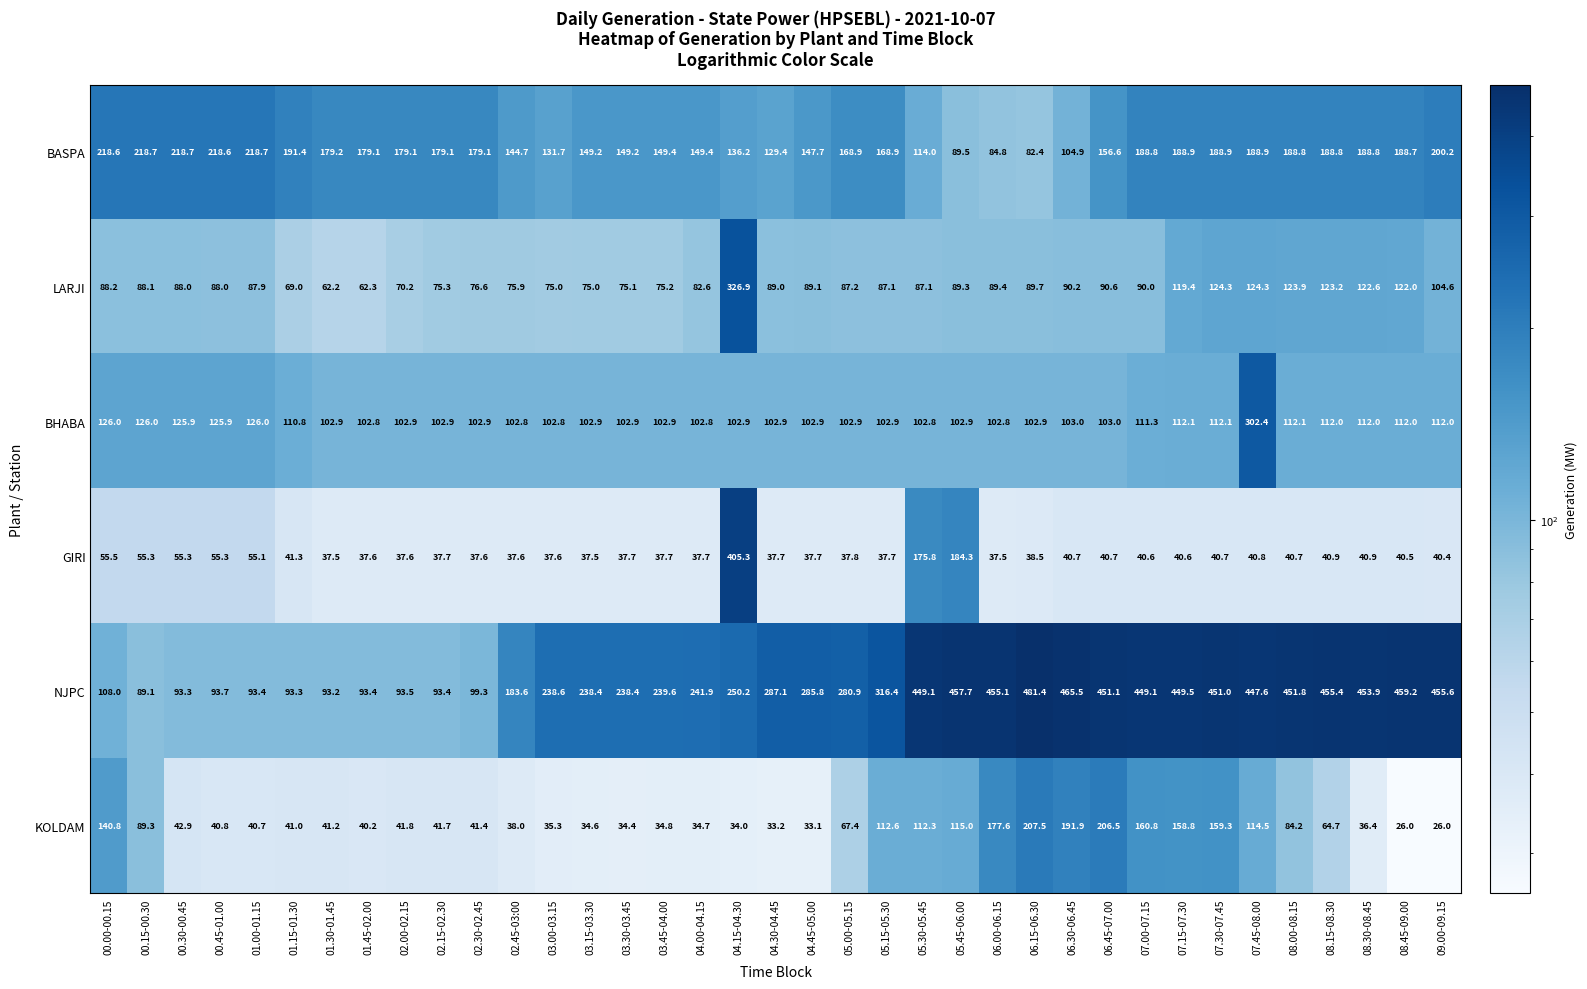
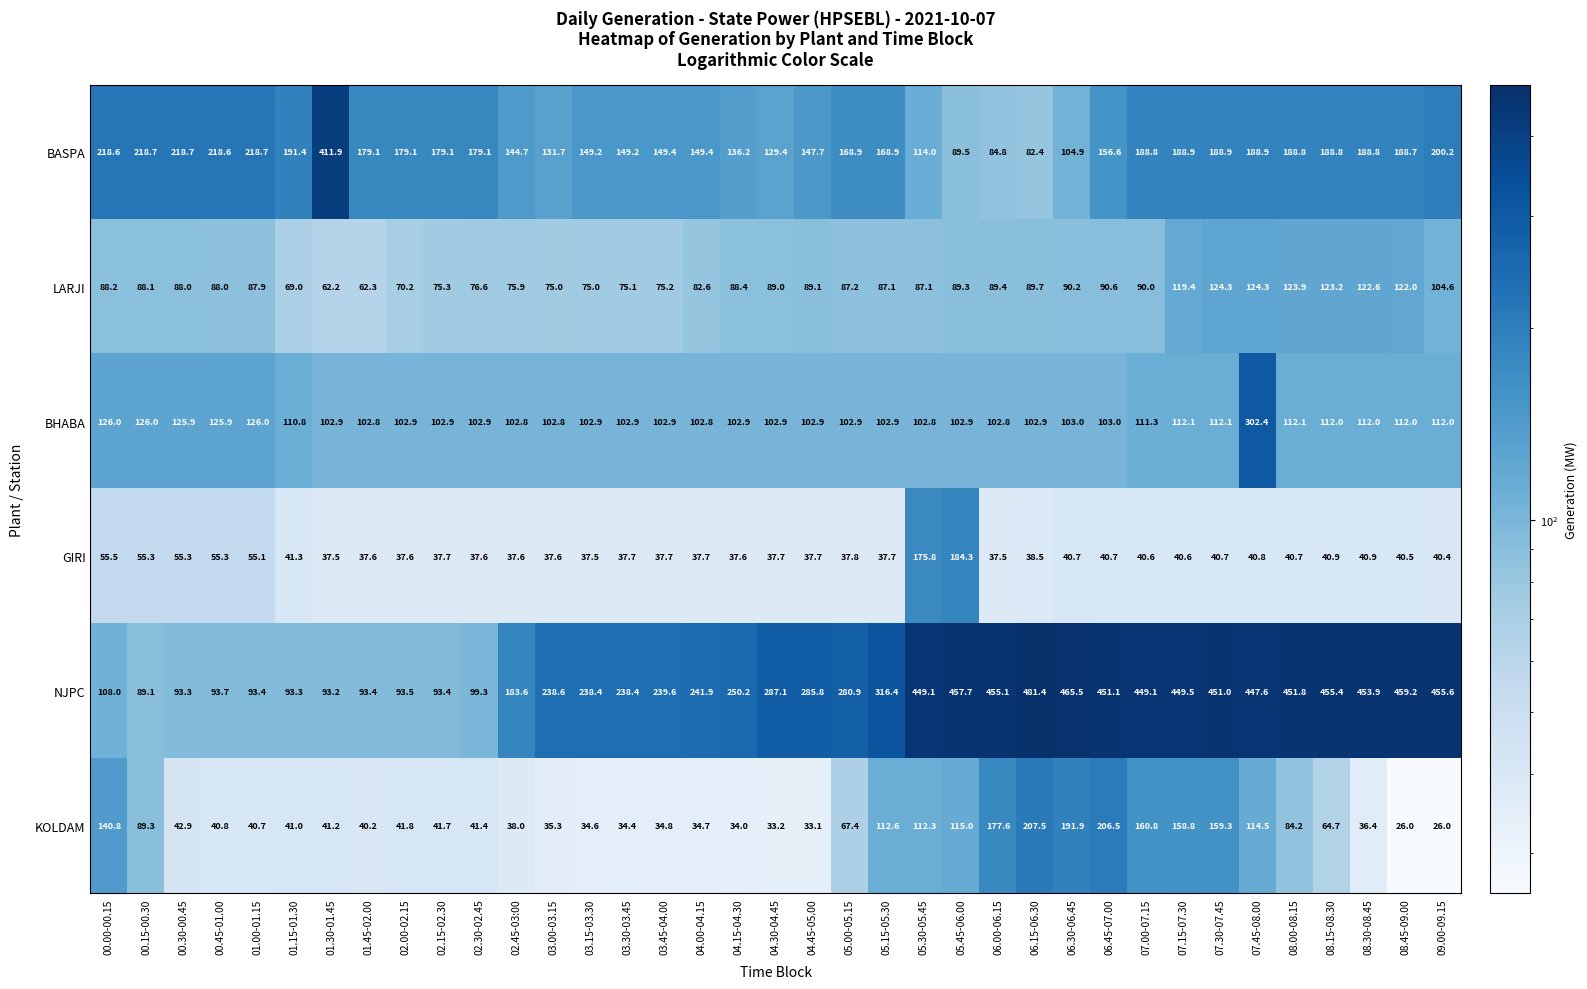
  {
    "BASPA": {
      "00.00-00.15": 218.6,
      "00.15-00.30": 218.7,
      "00.30-00.45": 218.7,
      "00.45-01.00": 218.6,
      "01.00-01.15": 218.7,
      "01.15-01.30": 191.4,
-     "01.30-01.45": 179.2,
+     "01.30-01.45": 411.9,
      "01.45-02.00": 179.1,
      "02.00-02.15": 179.1,
      "02.15-02.30": 179.1,
      "02.30-02.45": 179.1,
      "02.45-03:00": 144.7,
      "03.00-03.15": 131.7,
      "03.15-03.30": 149.2,
      "03.30-03.45": 149.2,
      "03.45-04.00": 149.4,
      "04.00-04.15": 149.4,
      "04.15-04.30": 136.2,
      "04.30-04.45": 129.4,
      "04.45-05.00": 147.7,
      "05.00-05.15": 168.9,
      "05.15-05.30": 168.9,
      "05.30-05.45": 114.0,
      "05.45-06.00": 89.5,
      "06.00-06.15": 84.8,
      "06.15-06.30": 82.4,
      "06.30-06.45": 104.9,
      "06.45-07.00": 156.6,
      "07.00-07.15": 188.8,
      "07.15-07.30": 188.9,
      "07.30-07.45": 188.9,
      "07.45-08.00": 188.9,
      "08.00-08.15": 188.8,
      "08.15-08.30": 188.8,
      "08.30-08.45": 188.8,
      "08.45-09.00": 188.7,
      "09.00-09.15": 200.2
    },
    "LARJI": {
      "00.00-00.15": 88.2,
      "00.15-00.30": 88.1,
      "00.30-00.45": 88.0,
      "00.45-01.00": 88.0,
      "01.00-01.15": 87.9,
      "01.15-01.30": 69.0,
      "01.30-01.45": 62.2,
      "01.45-02.00": 62.3,
      "02.00-02.15": 70.2,
      "02.15-02.30": 75.3,
      "02.30-02.45": 76.6,
      "02.45-03:00": 75.9,
      "03.00-03.15": 75.0,
      "03.15-03.30": 75.0,
      "03.30-03.45": 75.1,
      "03.45-04.00": 75.2,
      "04.00-04.15": 82.6,
-     "04.15-04.30": 326.9,
+     "04.15-04.30": 88.4,
      "04.30-04.45": 89.0,
      "04.45-05.00": 89.1,
      "05.00-05.15": 87.2,
      "05.15-05.30": 87.1,
      "05.30-05.45": 87.1,
      "05.45-06.00": 89.3,
      "06.00-06.15": 89.4,
      "06.15-06.30": 89.7,
      "06.30-06.45": 90.2,
      "06.45-07.00": 90.6,
      "07.00-07.15": 90.0,
      "07.15-07.30": 119.4,
      "07.30-07.45": 124.3,
      "07.45-08.00": 124.3,
      "08.00-08.15": 123.9,
      "08.15-08.30": 123.2,
      "08.30-08.45": 122.6,
      "08.45-09.00": 122.0,
      "09.00-09.15": 104.6
    },
    "GIRI": {
      "00.00-00.15": 55.5,
      "00.15-00.30": 55.3,
      "00.30-00.45": 55.3,
      "00.45-01.00": 55.3,
      "01.00-01.15": 55.1,
      "01.15-01.30": 41.3,
      "01.30-01.45": 37.5,
      "01.45-02.00": 37.6,
      "02.00-02.15": 37.6,
      "02.15-02.30": 37.7,
      "02.30-02.45": 37.6,
      "02.45-03:00": 37.6,
      "03.00-03.15": 37.6,
      "03.15-03.30": 37.5,
      "03.30-03.45": 37.7,
      "03.45-04.00": 37.7,
      "04.00-04.15": 37.7,
-     "04.15-04.30": 405.3,
+     "04.15-04.30": 37.6,
      "04.30-04.45": 37.7,
      "04.45-05.00": 37.7,
      "05.00-05.15": 37.8,
      "05.15-05.30": 37.7,
      "05.30-05.45": 175.8,
      "05.45-06.00": 184.3,
      "06.00-06.15": 37.5,
      "06.15-06.30": 38.5,
      "06.30-06.45": 40.7,
      "06.45-07.00": 40.7,
      "07.00-07.15": 40.6,
      "07.15-07.30": 40.6,
      "07.30-07.45": 40.7,
      "07.45-08.00": 40.8,
      "08.00-08.15": 40.7,
      "08.15-08.30": 40.9,
      "08.30-08.45": 40.9,
      "08.45-09.00": 40.5,
      "09.00-09.15": 40.4
    }
  }
